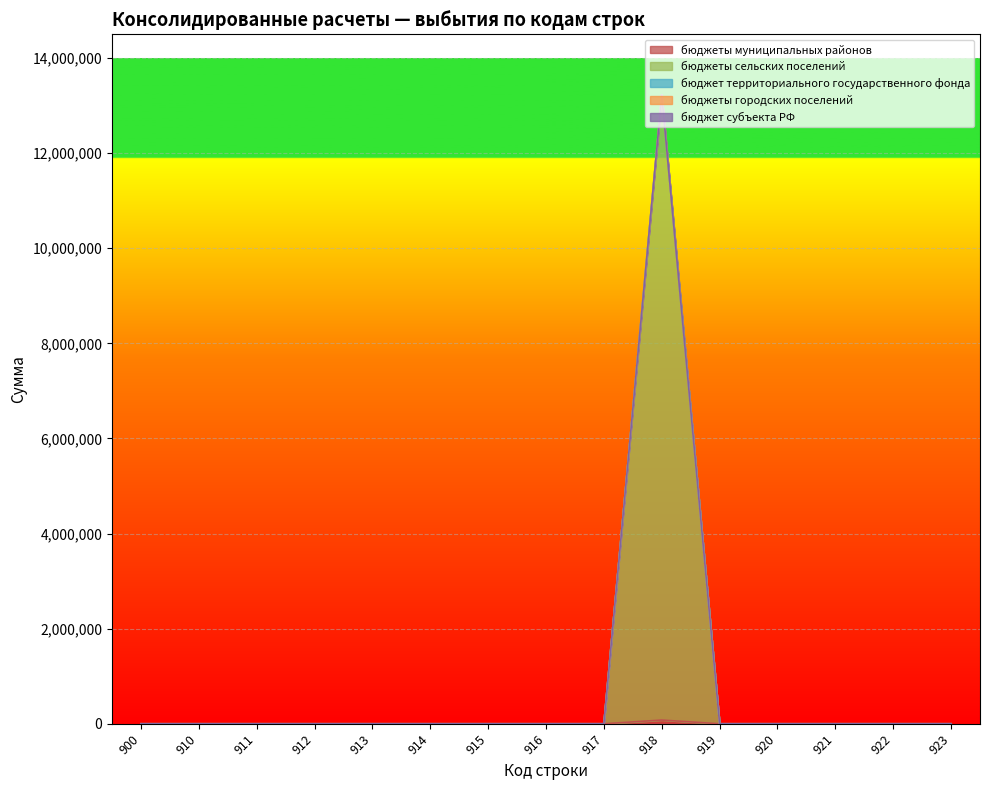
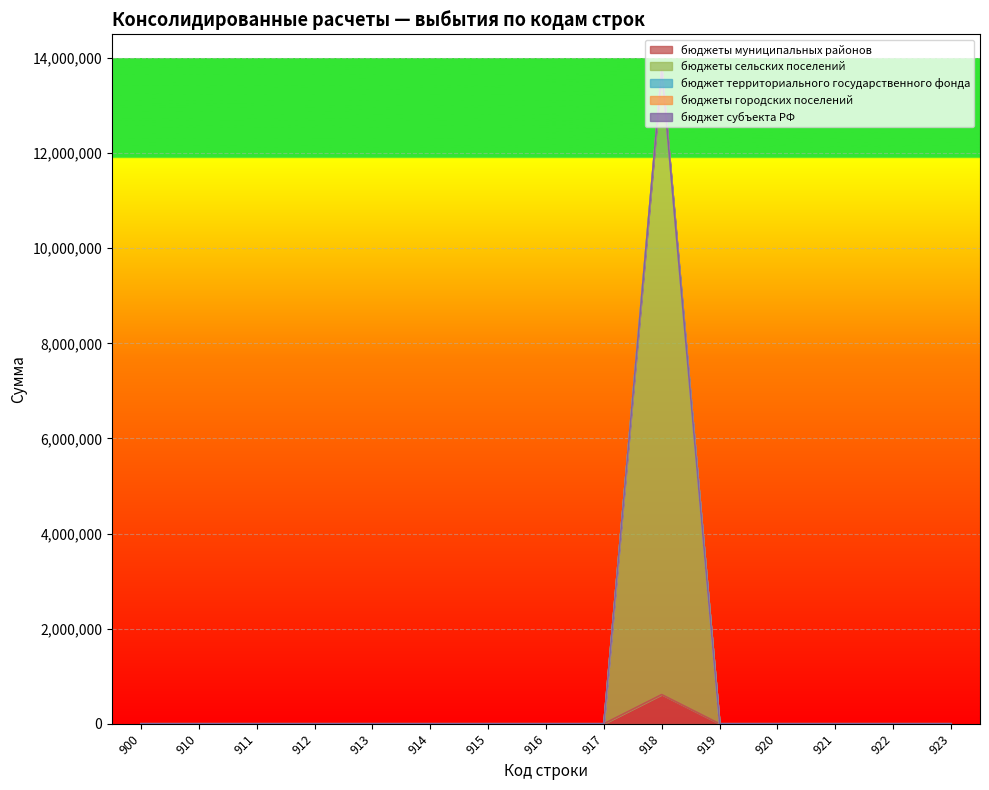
  {
    "бюджеты муниципальных районов": {
-     "918": "100,000"
+     "918": "600,000"
    }
  }
